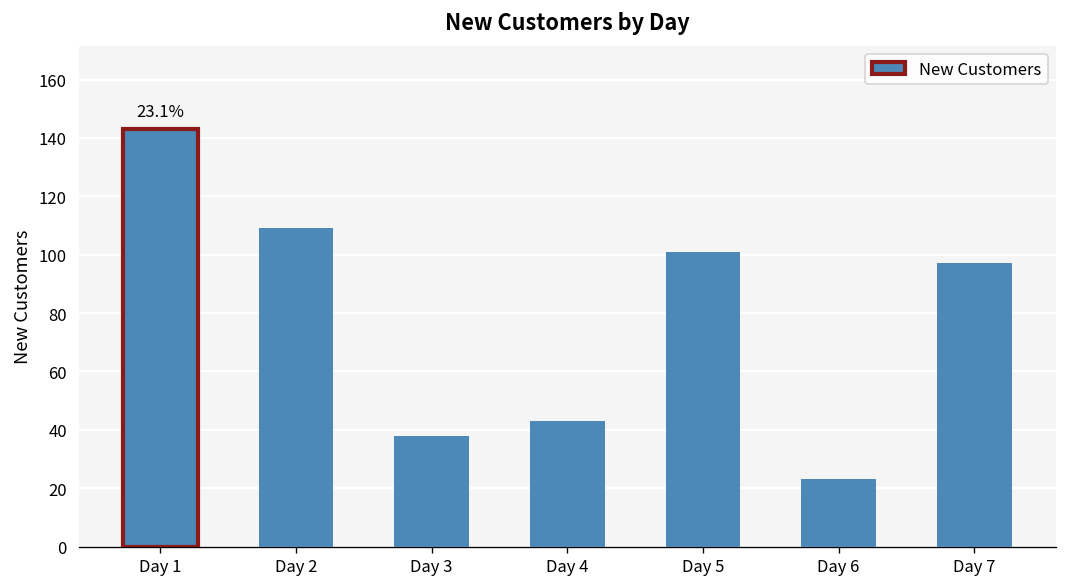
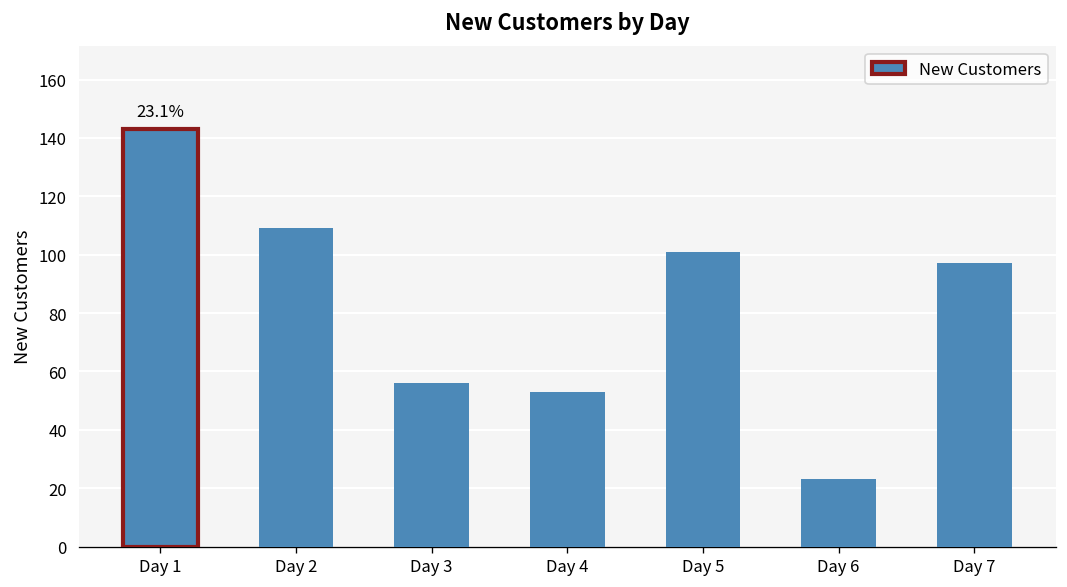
  {
    "Day 2": 109,
-   "Day 3": 38,
-   "Day 4": 43,
+   "Day 3": 56,
+   "Day 4": 53,
    "Day 5": 101,
    "Day 6": 23,
    "Day 7": 97
  }
